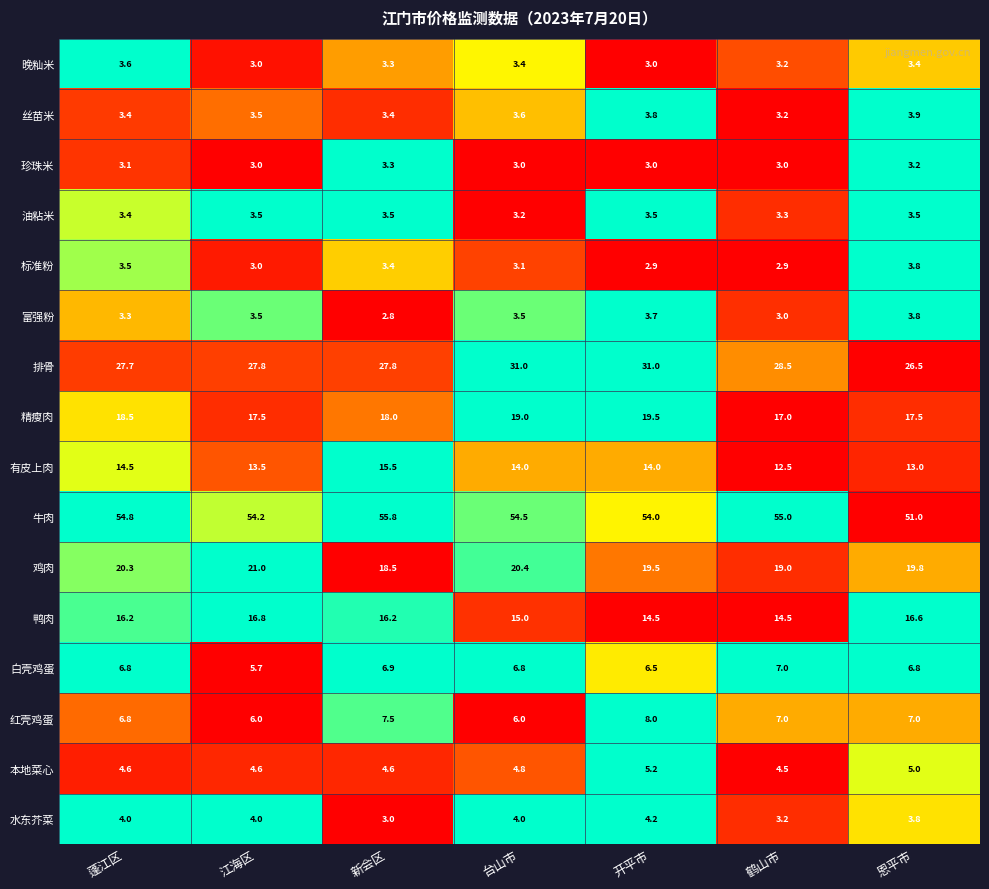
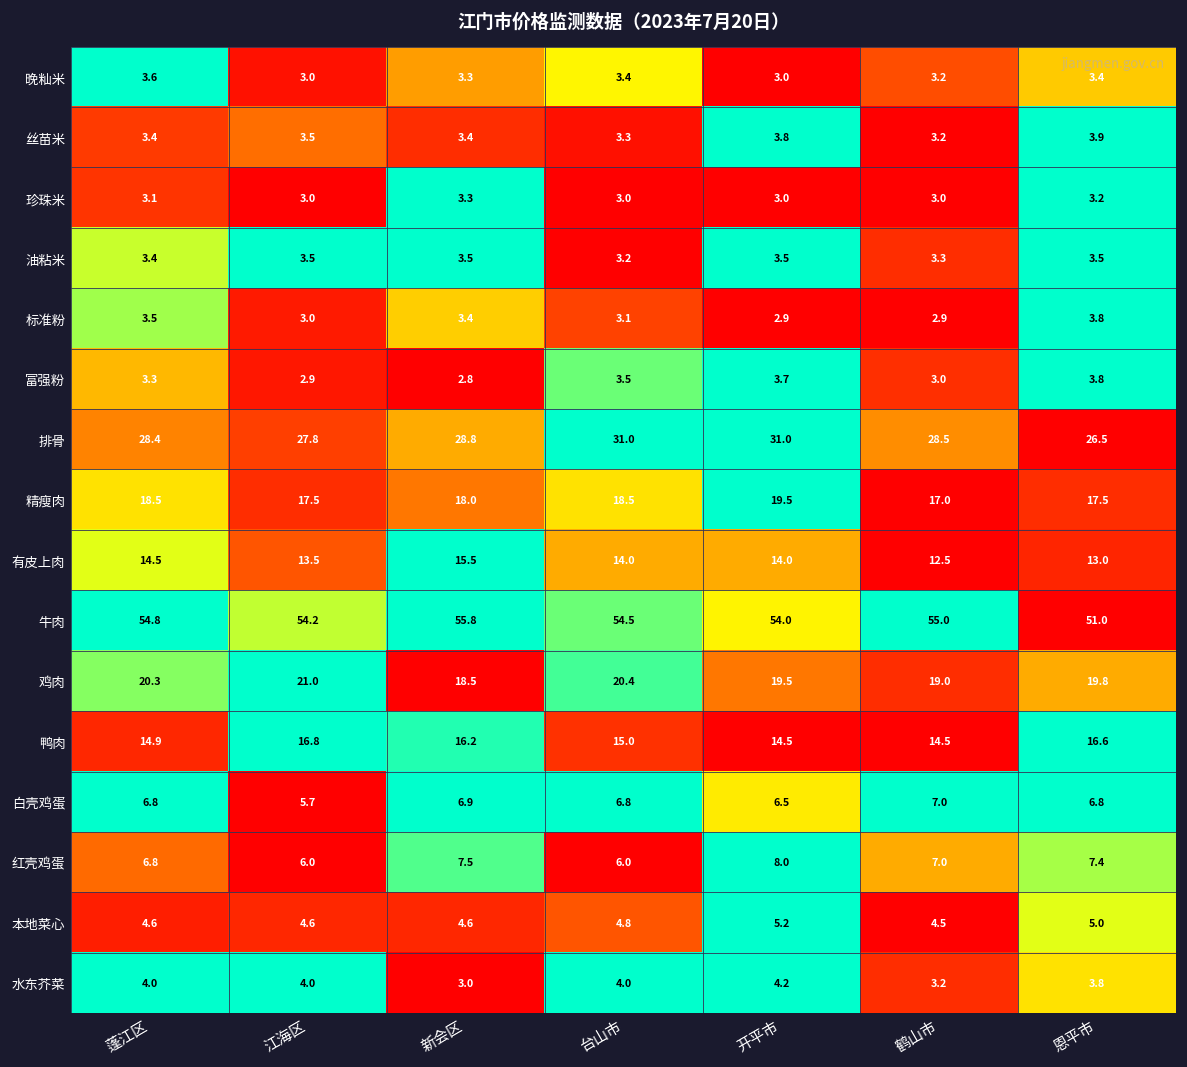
  {
    "晚籼米": {
      "蓬江区": 3.6,
      "江海区": 3.0,
      "新会区": 3.3,
      "台山市": 3.4,
      "开平市": 3.0,
      "鹤山市": 3.2
    },
    "丝苗米": {
      "蓬江区": 3.4,
      "江海区": 3.5,
      "新会区": 3.4,
-     "台山市": 3.6,
+     "台山市": 3.3,
      "开平市": 3.8,
      "鹤山市": 3.2,
      "恩平市": 3.9
    },
    "珍珠米": {
      "蓬江区": 3.1,
      "江海区": 3.0,
      "新会区": 3.3,
      "台山市": 3.0,
      "开平市": 3.0,
      "鹤山市": 3.0,
      "恩平市": 3.2
    },
    "油粘米": {
      "蓬江区": 3.4,
      "江海区": 3.5,
      "新会区": 3.5,
      "台山市": 3.2,
      "开平市": 3.5,
      "鹤山市": 3.3,
      "恩平市": 3.5
    },
    "标准粉": {
      "蓬江区": 3.5,
      "江海区": 3.0,
      "新会区": 3.4,
      "台山市": 3.1,
      "开平市": 2.9,
      "鹤山市": 2.9,
      "恩平市": 3.8
    },
    "富强粉": {
      "蓬江区": 3.3,
-     "江海区": 3.5,
+     "江海区": 2.9,
      "新会区": 2.8,
      "台山市": 3.5,
      "开平市": 3.7,
      "鹤山市": 3.0,
      "恩平市": 3.8
    },
    "排骨": {
-     "蓬江区": 27.7,
+     "蓬江区": 28.4,
      "江海区": 27.8,
-     "新会区": 27.8,
+     "新会区": 28.8,
      "台山市": 31.0,
      "开平市": 31.0,
      "鹤山市": 28.5,
      "恩平市": 26.5
    },
    "精瘦肉": {
      "蓬江区": 18.5,
      "江海区": 17.5,
      "新会区": 18.0,
-     "台山市": 19.0,
+     "台山市": 18.5,
      "开平市": 19.5,
      "鹤山市": 17.0,
      "恩平市": 17.5
    },
    "有皮上肉": {
      "蓬江区": 14.5,
      "江海区": 13.5,
      "新会区": 15.5,
      "台山市": 14.0,
      "开平市": 14.0,
      "鹤山市": 12.5,
      "恩平市": 13.0
    },
    "牛肉": {
      "蓬江区": 54.8,
      "江海区": 54.2,
      "新会区": 55.8,
      "台山市": 54.5,
      "开平市": 54.0,
      "鹤山市": 55.0,
      "恩平市": 51.0
    },
    "鸡肉": {
      "蓬江区": 20.3,
      "江海区": 21.0,
      "新会区": 18.5,
      "台山市": 20.4,
      "开平市": 19.5,
      "鹤山市": 19.0,
      "恩平市": 19.8
    },
    "鸭肉": {
-     "蓬江区": 16.2,
+     "蓬江区": 14.9,
      "江海区": 16.8,
      "新会区": 16.2,
      "台山市": 15.0,
      "开平市": 14.5,
      "鹤山市": 14.5,
      "恩平市": 16.6
    },
    "白壳鸡蛋": {
      "蓬江区": 6.8,
      "江海区": 5.7,
      "新会区": 6.9,
      "台山市": 6.8,
      "开平市": 6.5,
      "鹤山市": 7.0,
      "恩平市": 6.8
    },
    "红壳鸡蛋": {
      "蓬江区": 6.8,
      "江海区": 6.0,
      "新会区": 7.5,
      "台山市": 6.0,
      "开平市": 8.0,
      "鹤山市": 7.0,
-     "恩平市": 7.0
+     "恩平市": 7.4
    },
    "本地菜心": {
      "蓬江区": 4.6,
      "江海区": 4.6,
      "新会区": 4.6,
      "台山市": 4.8,
      "开平市": 5.2,
      "鹤山市": 4.5,
      "恩平市": 5.0
    },
    "水东芥菜": {
      "蓬江区": 4.0,
      "江海区": 4.0,
      "新会区": 3.0,
      "台山市": 4.0,
      "开平市": 4.2,
      "鹤山市": 3.2,
      "恩平市": 3.8
    }
  }
